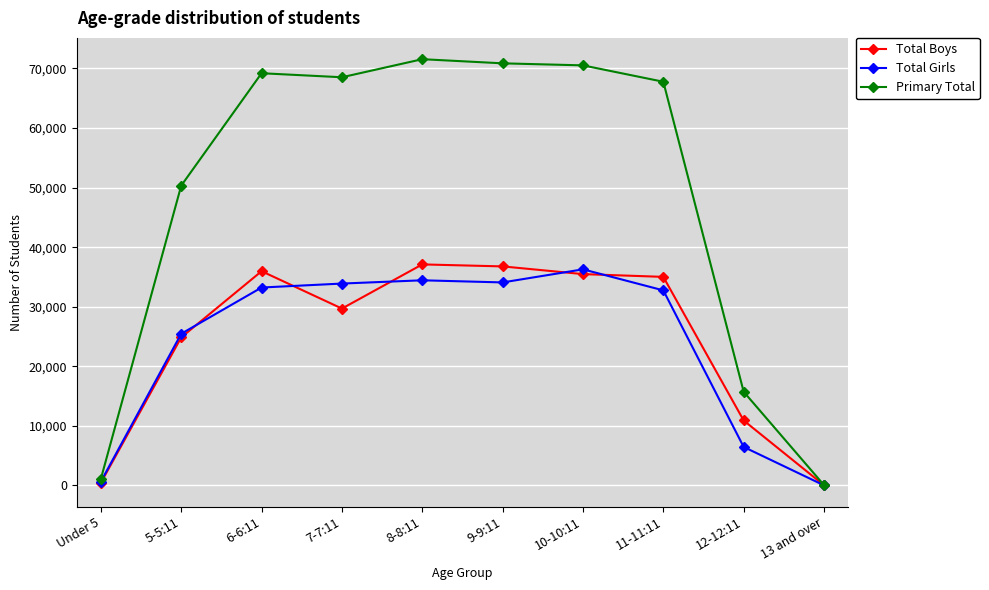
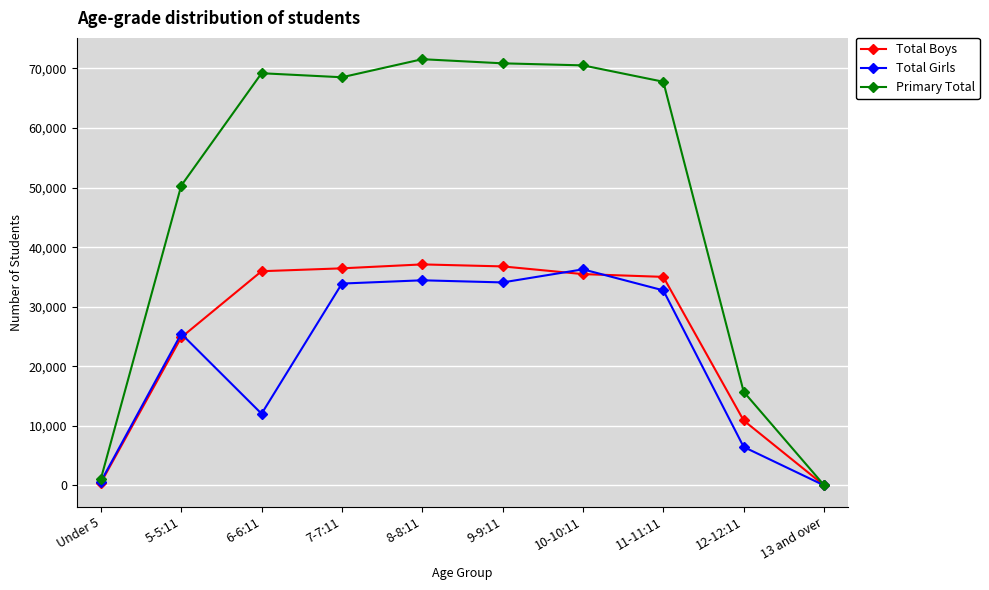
  {
    "Total Boys": {
      "5-5:11": "25,000",
      "6-6:11": "36,000",
-     "7-7:11": "30,000",
+     "7-7:11": "36,000",
      "8-8:11": "37,000",
      "9-9:11": "37,000",
      "10-10:11": "35,000",
      "11-11:11": "35,000",
      "12-12:11": "11,000"
    },
    "Total Girls": {
      "5-5:11": "25,000",
-     "6-6:11": "33,000",
+     "6-6:11": "12,000",
      "7-7:11": "34,000",
      "8-8:11": "34,000",
      "9-9:11": "34,000",
      "10-10:11": "36,000",
      "11-11:11": "33,000",
      "12-12:11": "6,000"
    },
    "Primary Total": {
      "Under 5": "1,000",
      "5-5:11": "50,000",
      "6-6:11": "69,000",
      "7-7:11": "69,000",
      "8-8:11": "72,000",
      "9-9:11": "71,000",
      "10-10:11": "71,000",
      "11-11:11": "68,000",
      "12-12:11": "16,000"
    }
  }
